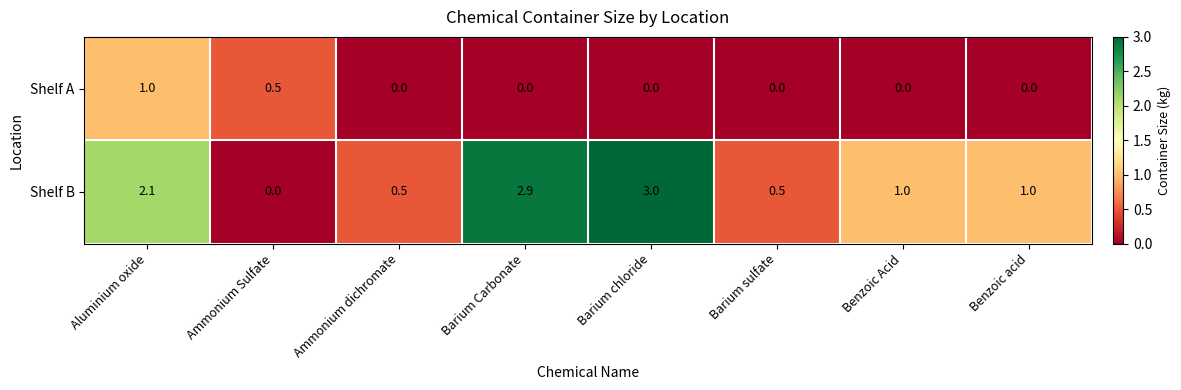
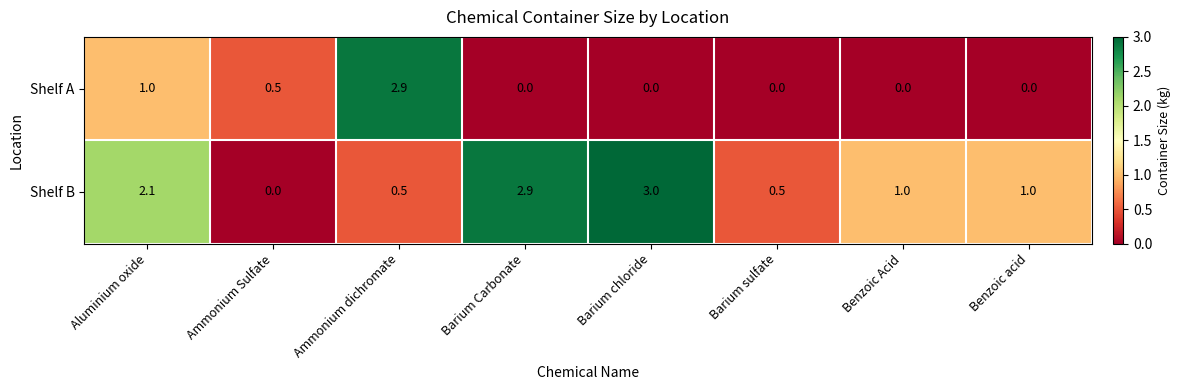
  {
    "Shelf A": {
      "Aluminium oxide": 1.0,
      "Ammonium Sulfate": 0.5,
-     "Ammonium dichromate": 0.0,
+     "Ammonium dichromate": 2.9,
      "Barium Carbonate": 0.0,
      "Barium chloride": 0.0,
      "Barium sulfate": 0.0,
      "Benzoic Acid": 0.0,
      "Benzoic acid": 0.0
    },
    "Shelf B": {
      "Aluminium oxide": 2.1,
      "Ammonium Sulfate": 0.0,
      "Ammonium dichromate": 0.5,
      "Barium Carbonate": 2.9,
      "Barium chloride": 3.0,
      "Barium sulfate": 0.5,
      "Benzoic Acid": 1.0,
      "Benzoic acid": 1.0
    }
  }
